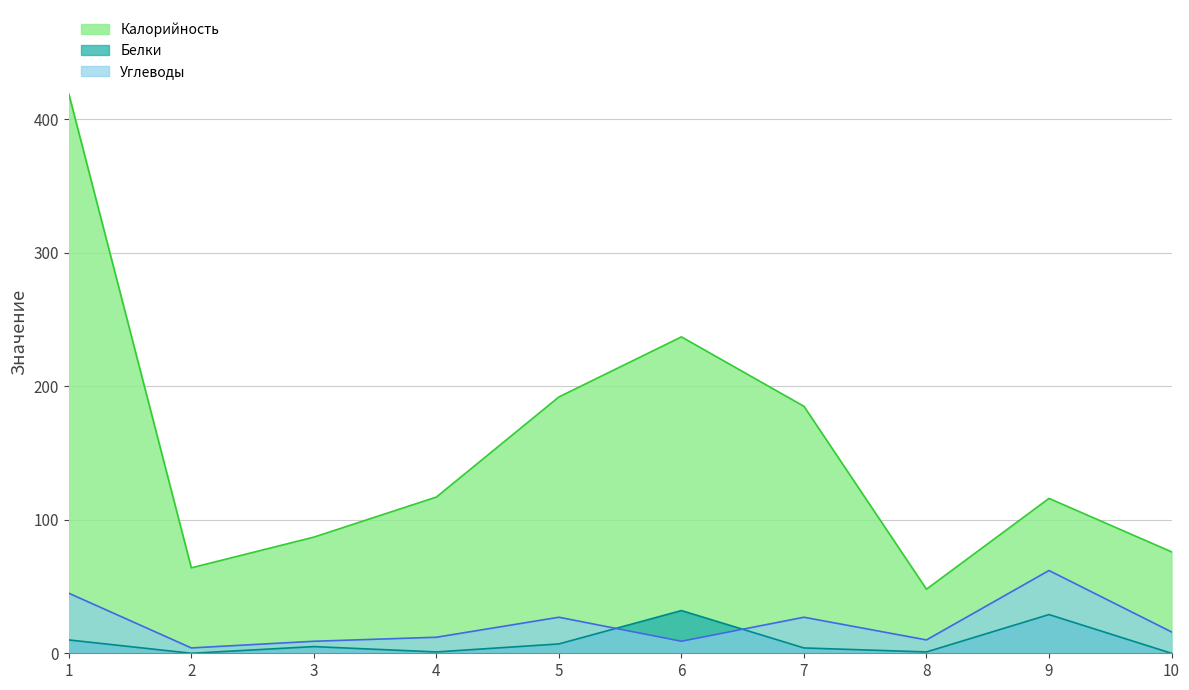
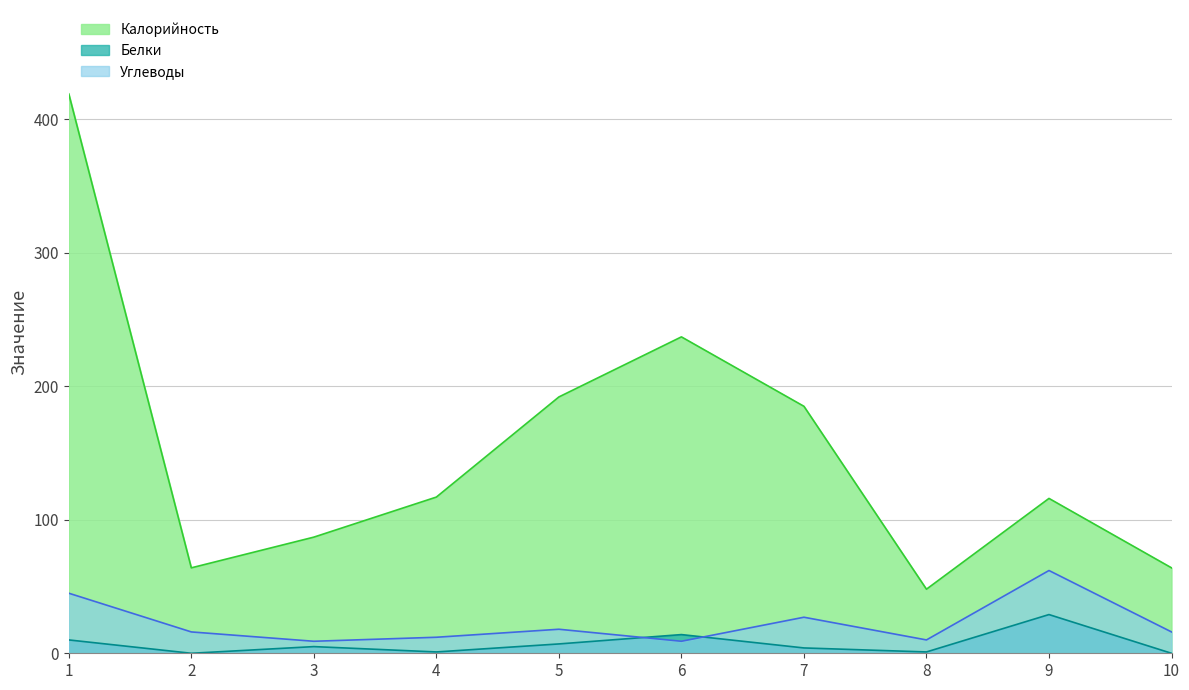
  {
    "Калорийность": {
      "1": 419,
      "2": 64,
      "3": 87,
      "4": 117,
      "5": 192,
      "6": 237,
      "7": 185,
      "8": 48,
      "9": 116,
-     "10": 76
+     "10": 64
    },
    "Белки": {
      "1": 10,
      "2": 0,
      "3": 5,
      "4": 1,
      "5": 7,
-     "6": 32,
+     "6": 14,
      "7": 4,
      "8": 1,
      "9": 29,
      "10": 0
    },
    "Углеводы": {
      "1": 45,
-     "2": 4,
+     "2": 16,
      "3": 9,
      "4": 12,
-     "5": 27,
+     "5": 18,
      "6": 9,
      "7": 27,
      "8": 10,
      "9": 62,
      "10": 16
    }
  }
